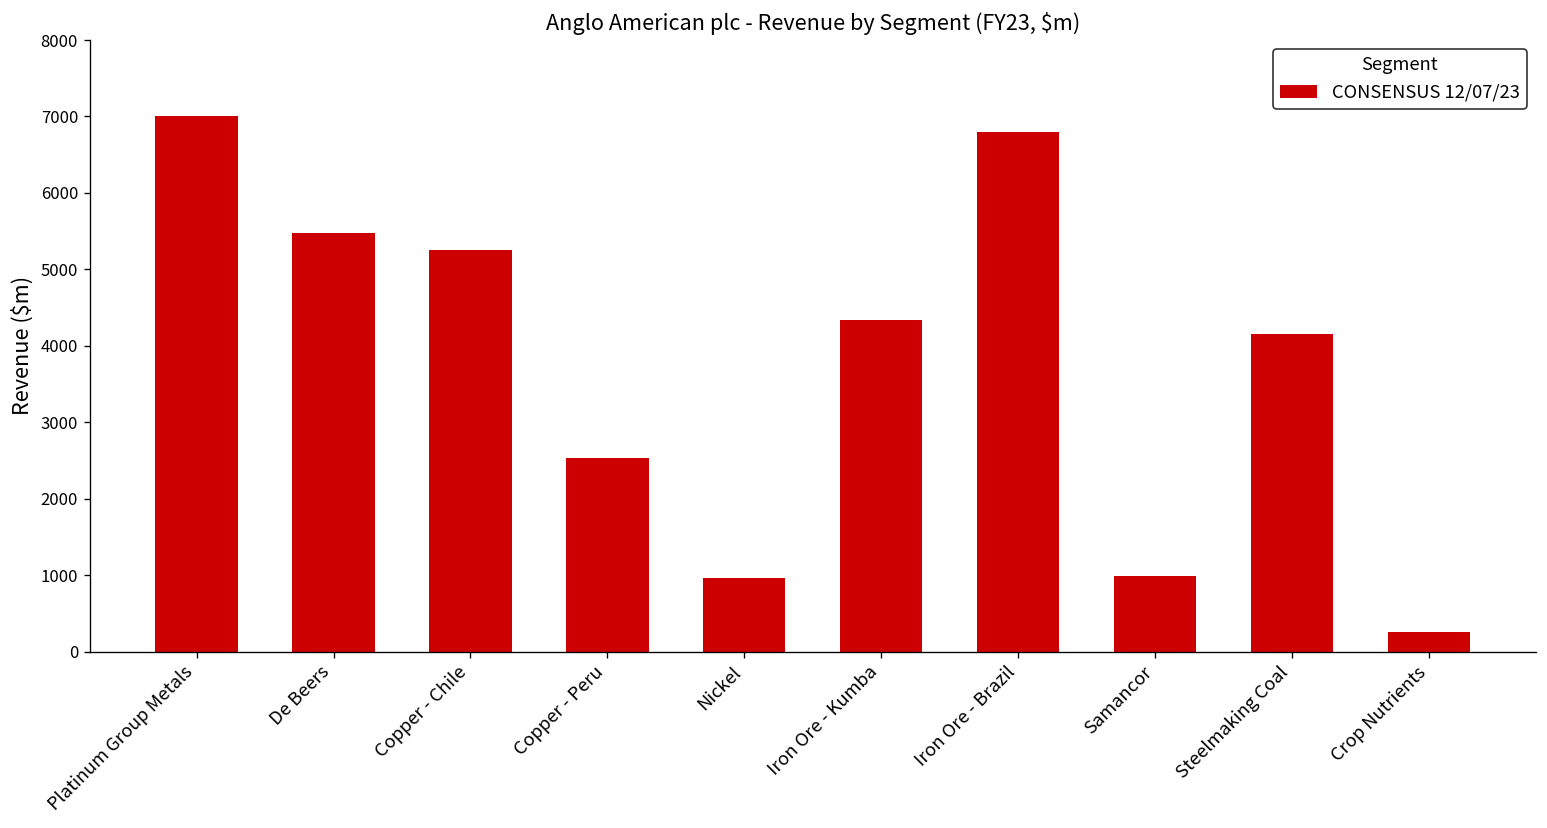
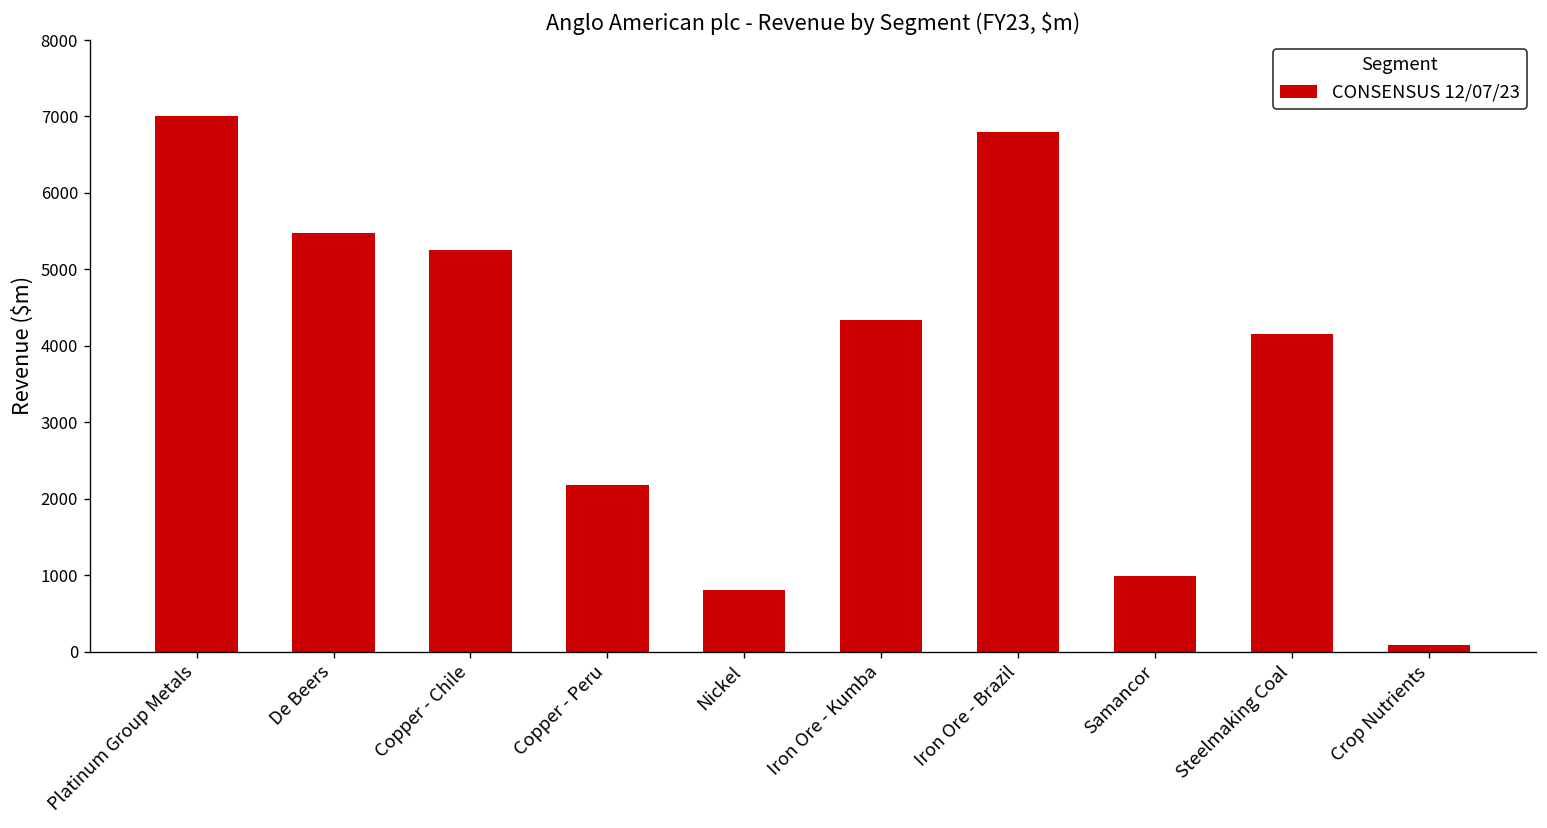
  {
    "Platinum Group Metals": 7000,
    "De Beers": 5500,
    "Copper - Chile": 5200,
-   "Copper - Peru": 2500,
-   "Nickel": 1000,
+   "Copper - Peru": 2200,
+   "Nickel": 800,
    "Iron Ore - Kumba": 4300,
    "Iron Ore - Brazil": 6800,
    "Samancor": 1000,
    "Steelmaking Coal": 4200,
-   "Crop Nutrients": 300
+   "Crop Nutrients": 100
  }
